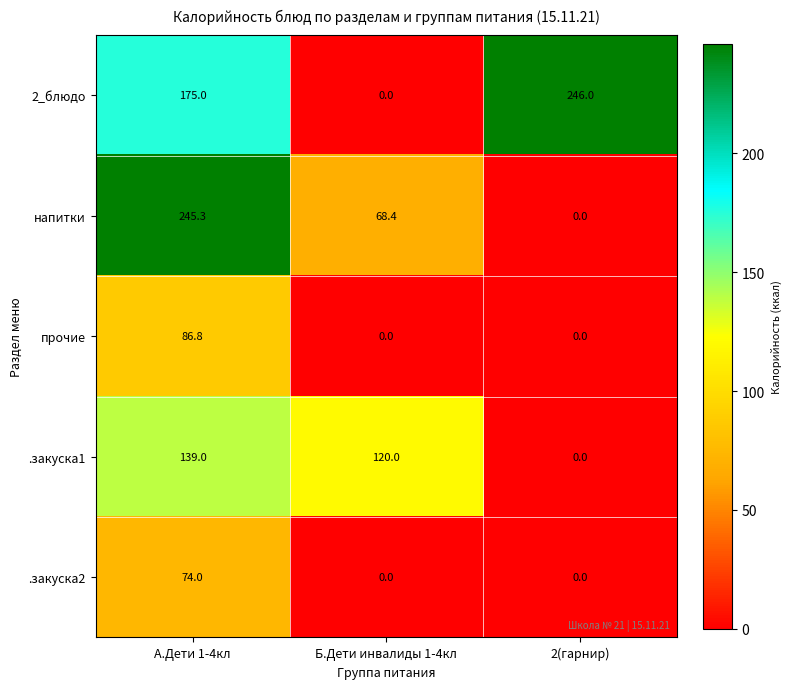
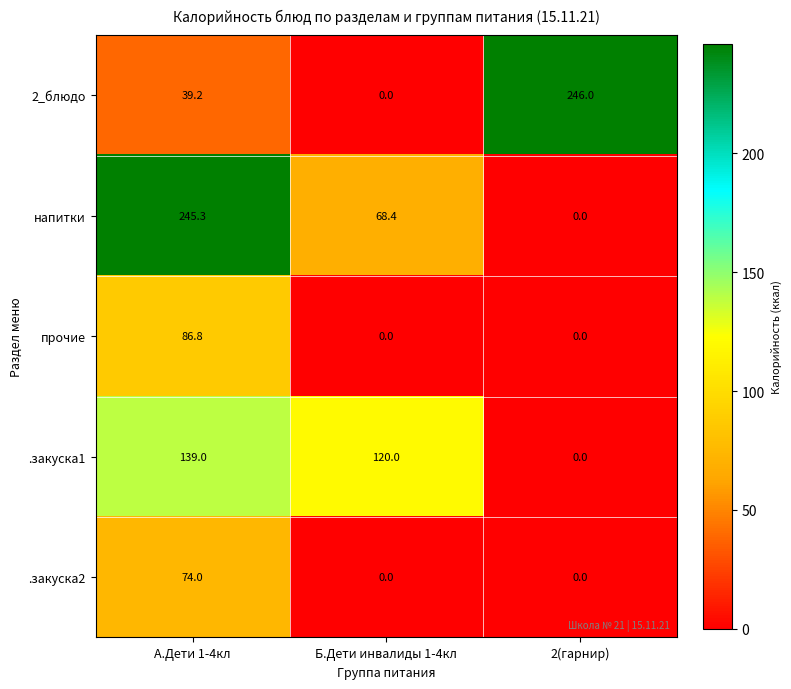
  {
    "2_блюдо": {
-     "А.Дети 1-4кл": 175.0,
+     "А.Дети 1-4кл": 39.2,
      "Б.Дети инвалиды 1-4кл": 0.0,
      "2(гарнир)": 246.0
    },
    "напитки": {
      "А.Дети 1-4кл": 245.3,
      "Б.Дети инвалиды 1-4кл": 68.4,
      "2(гарнир)": 0.0
    },
    "прочие": {
      "А.Дети 1-4кл": 86.8,
      "Б.Дети инвалиды 1-4кл": 0.0,
      "2(гарнир)": 0.0
    },
    ".закуска1": {
      "А.Дети 1-4кл": 139.0,
      "Б.Дети инвалиды 1-4кл": 120.0,
      "2(гарнир)": 0.0
    },
    ".закуска2": {
      "А.Дети 1-4кл": 74.0,
      "Б.Дети инвалиды 1-4кл": 0.0
    }
  }
